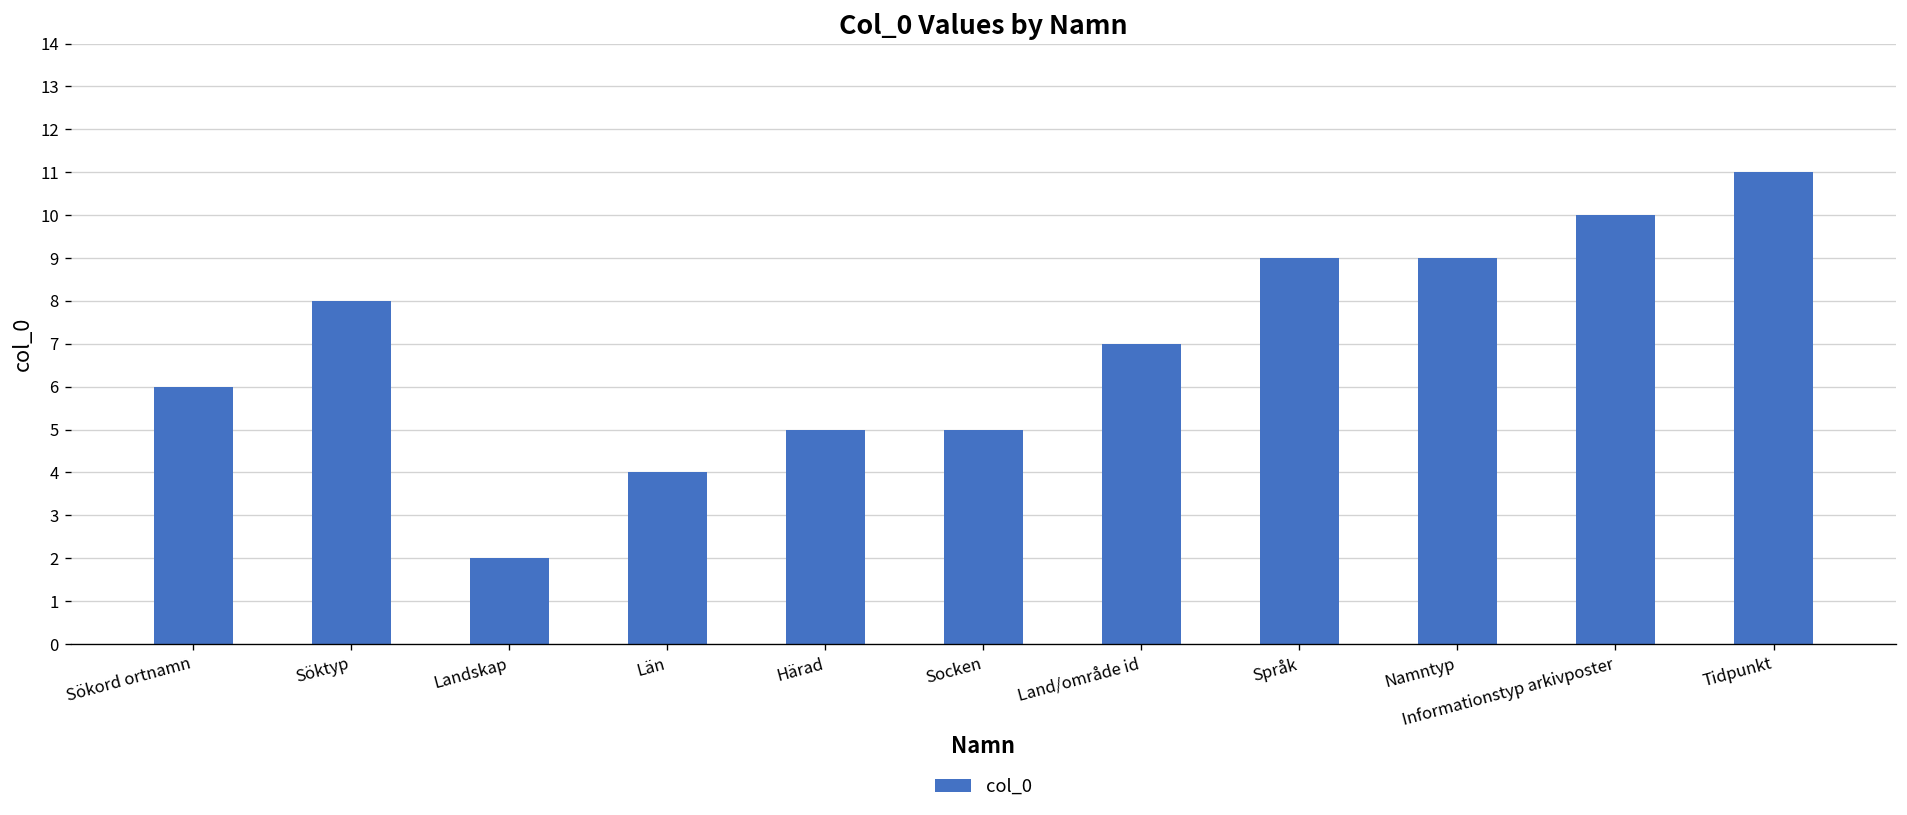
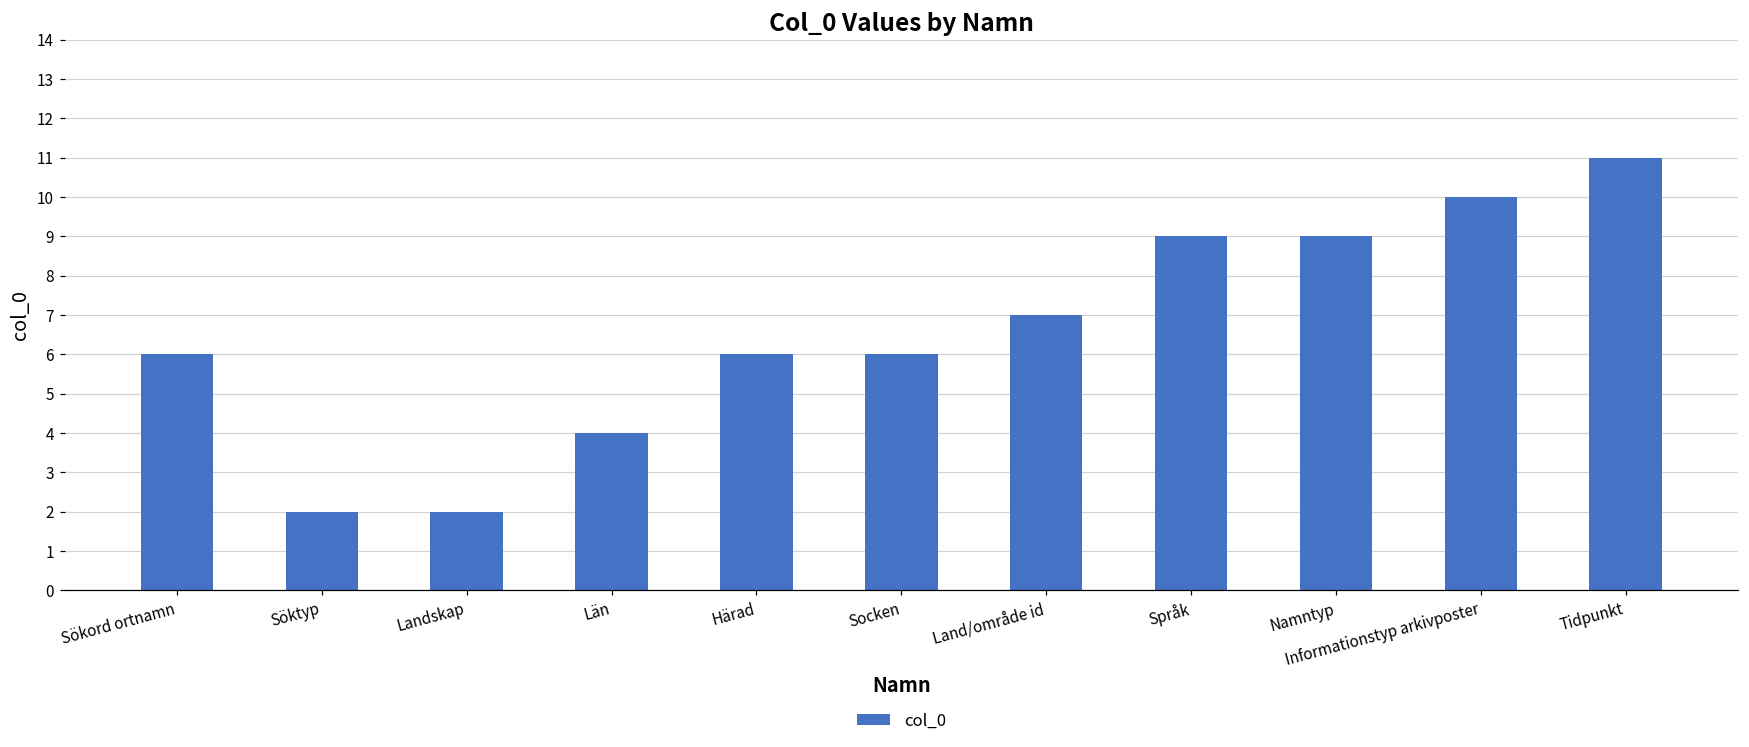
  {
    "Sökord ortnamn": 6,
-   "Söktyp": 8,
+   "Söktyp": 2,
    "Landskap": 2,
    "Län": 4,
-   "Härad": 5,
-   "Socken": 5,
+   "Härad": 6,
+   "Socken": 6,
    "Land/område id": 7,
    "Språk": 9,
    "Namntyp": 9,
    "Informationstyp arkivposter": 10,
    "Tidpunkt": 11
  }
